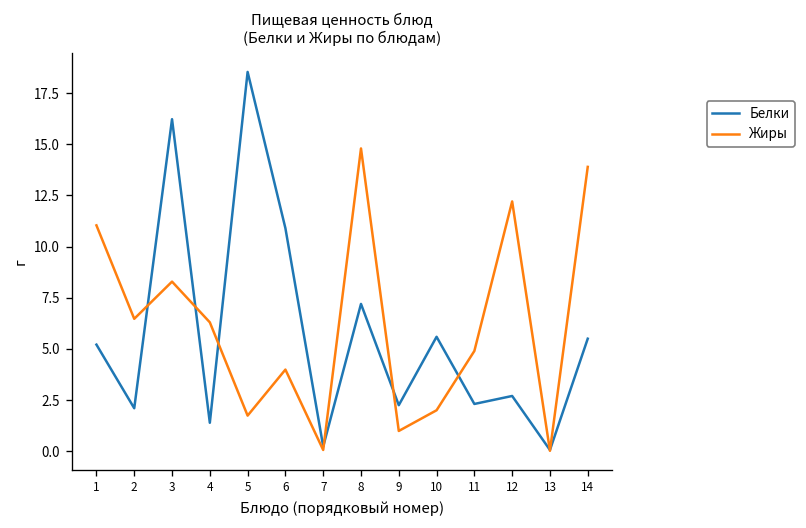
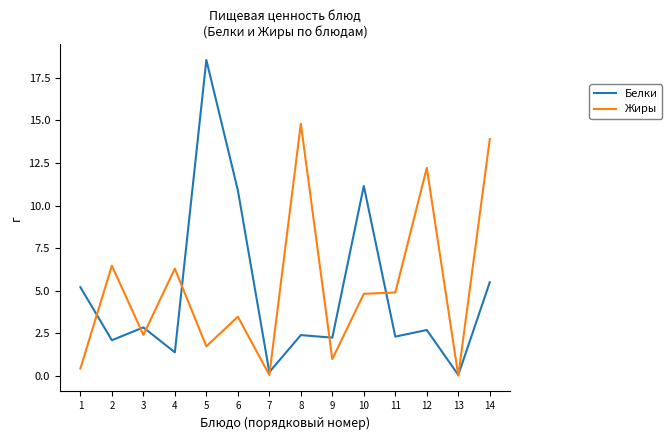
  {
    "Белки": {
      "1": 5.2,
      "2": 2.1,
-     "3": 16.2,
+     "3": 2.9,
      "4": 1.4,
      "5": 18.5,
      "6": 10.9,
      "7": 0.2,
-     "8": 7.2,
+     "8": 2.4,
      "9": 2.3,
-     "10": 5.6,
+     "10": 11.1,
      "11": 2.3,
      "12": 2.7,
      "14": 5.5
    },
    "Жиры": {
-     "1": 11.0,
+     "1": 0.4,
      "2": 6.5,
-     "3": 8.3,
+     "3": 2.4,
      "4": 6.3,
      "5": 1.7,
-     "6": 4.0,
+     "6": 3.5,
      "7": 0.1,
      "8": 14.8,
      "9": 1.0,
-     "10": 2.0,
+     "10": 4.8,
      "11": 4.9,
      "12": 12.2,
      "14": 13.9
    }
  }
